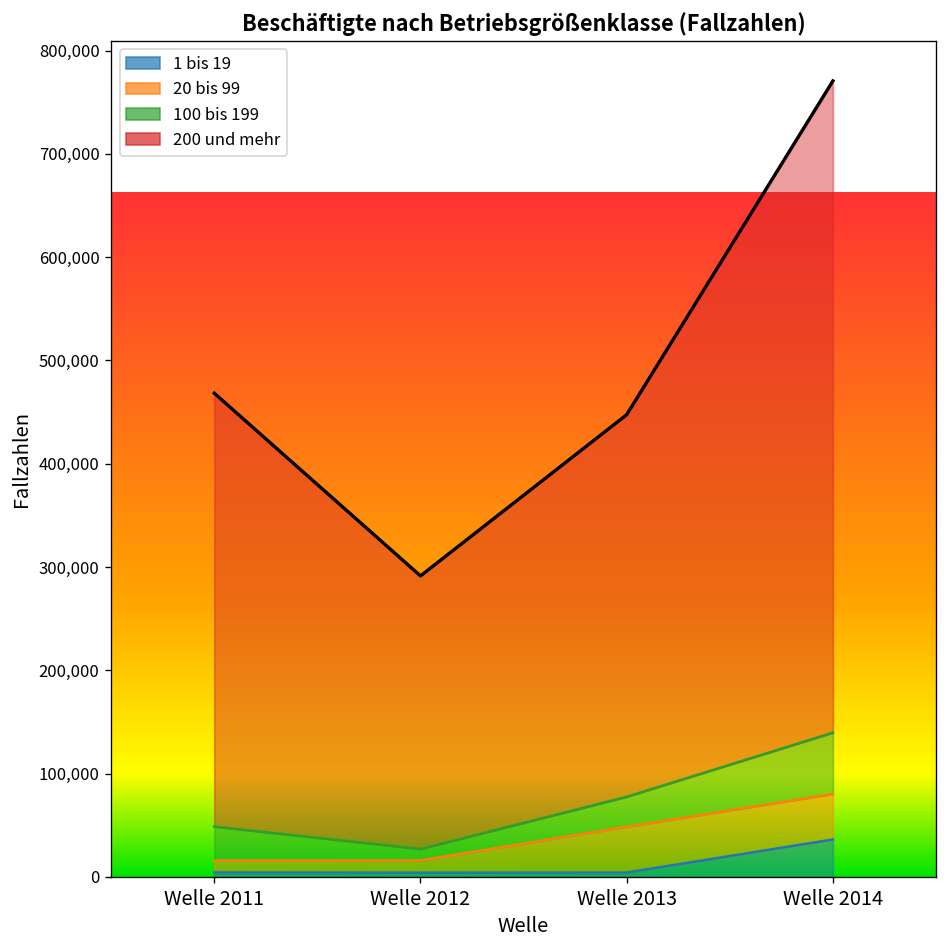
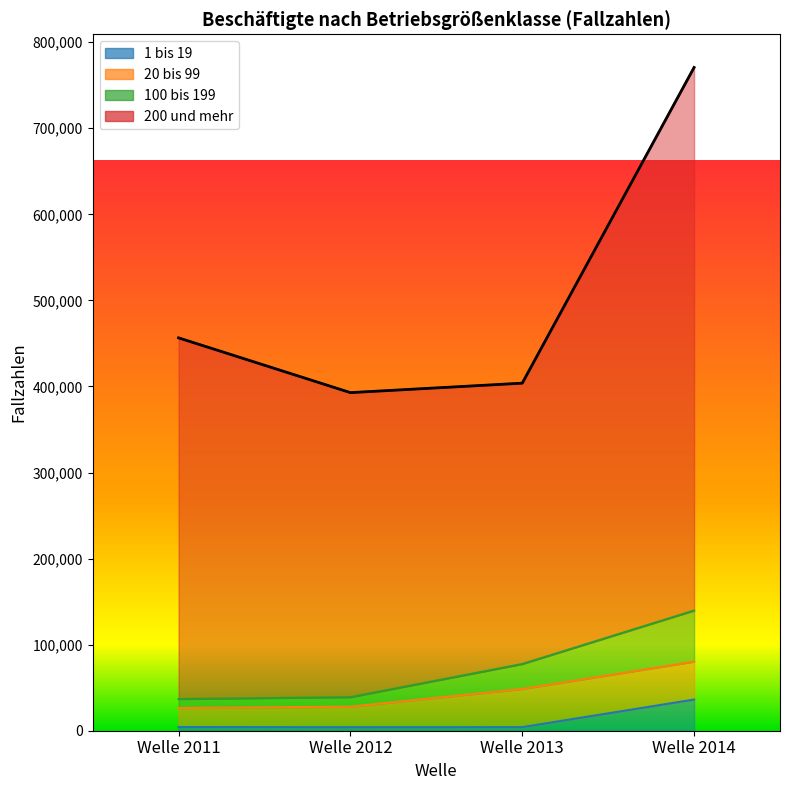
  {
    "1 bis 19": {
      "Welle 2011": "0",
      "Welle 2012": "0",
      "Welle 2013": "0",
      "Welle 2014": "40,000"
    },
    "20 bis 99": {
-     "Welle 2011": "10,000",
-     "Welle 2012": "10,000",
+     "Welle 2011": "20,000",
+     "Welle 2012": "20,000",
      "Welle 2013": "40,000",
      "Welle 2014": "40,000"
    },
    "100 bis 199": {
-     "Welle 2011": "30,000",
+     "Welle 2011": "10,000",
      "Welle 2012": "10,000",
      "Welle 2013": "30,000",
      "Welle 2014": "60,000"
    },
    "200 und mehr": {
      "Welle 2011": "420,000",
-     "Welle 2012": "260,000",
-     "Welle 2013": "370,000",
+     "Welle 2012": "350,000",
+     "Welle 2013": "330,000",
      "Welle 2014": "630,000"
    }
  }
